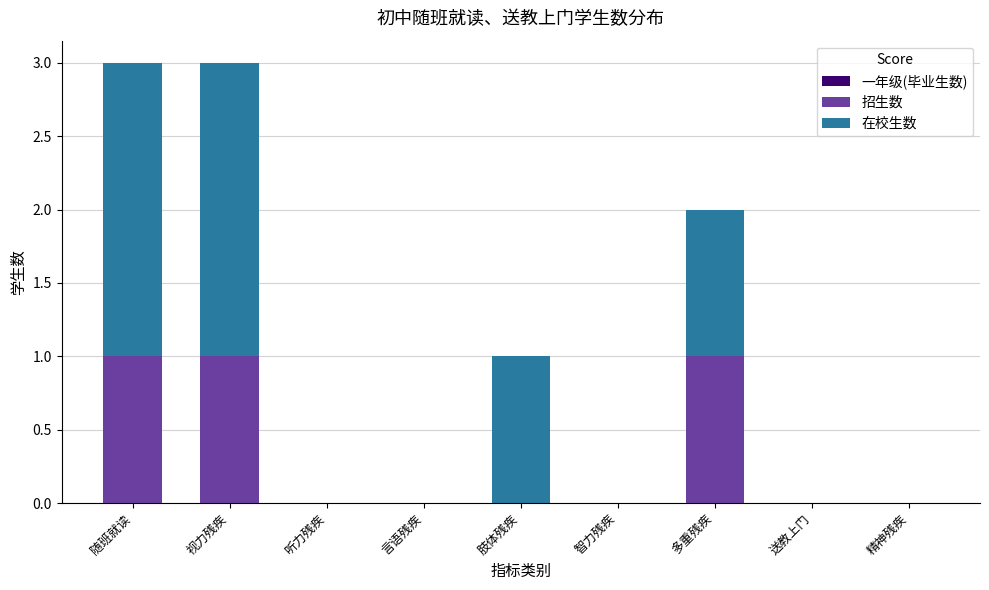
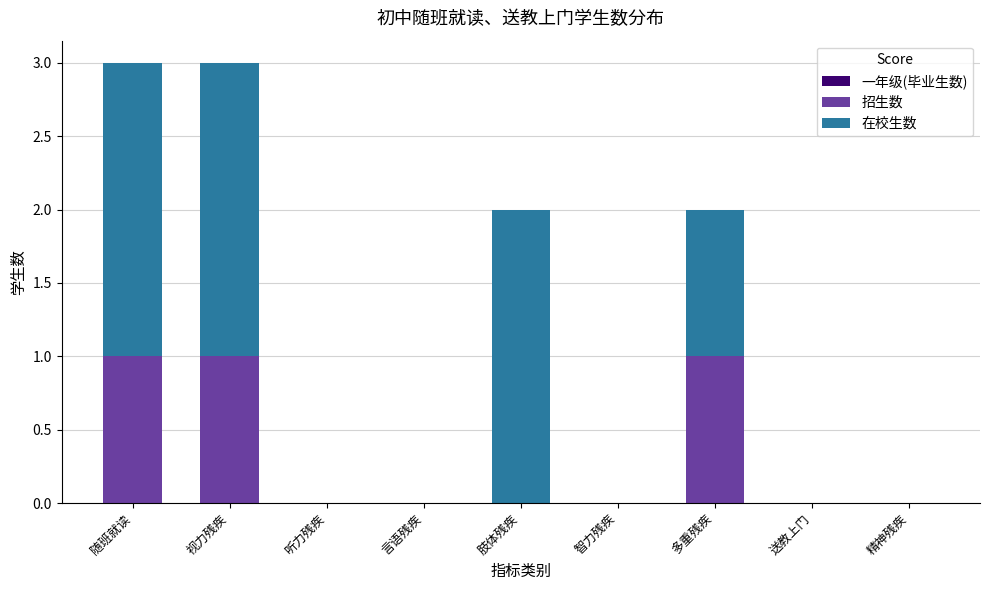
  {
    "招生数": {
      "随班就读": 1,
      "视力残疾": 1,
      "听力残疾": 0,
      "言语残疾": 0,
      "肢体残疾": 0,
      "智力残疾": 0,
      "多重残疾": 1,
      "送教上门": 0,
      "精神残疾": 0
    },
    "在校生数": {
      "随班就读": 2,
      "视力残疾": 2,
      "听力残疾": 0,
      "言语残疾": 0,
-     "肢体残疾": 1,
+     "肢体残疾": 2,
      "智力残疾": 0,
      "多重残疾": 1,
      "送教上门": 0,
      "精神残疾": 0
    }
  }
